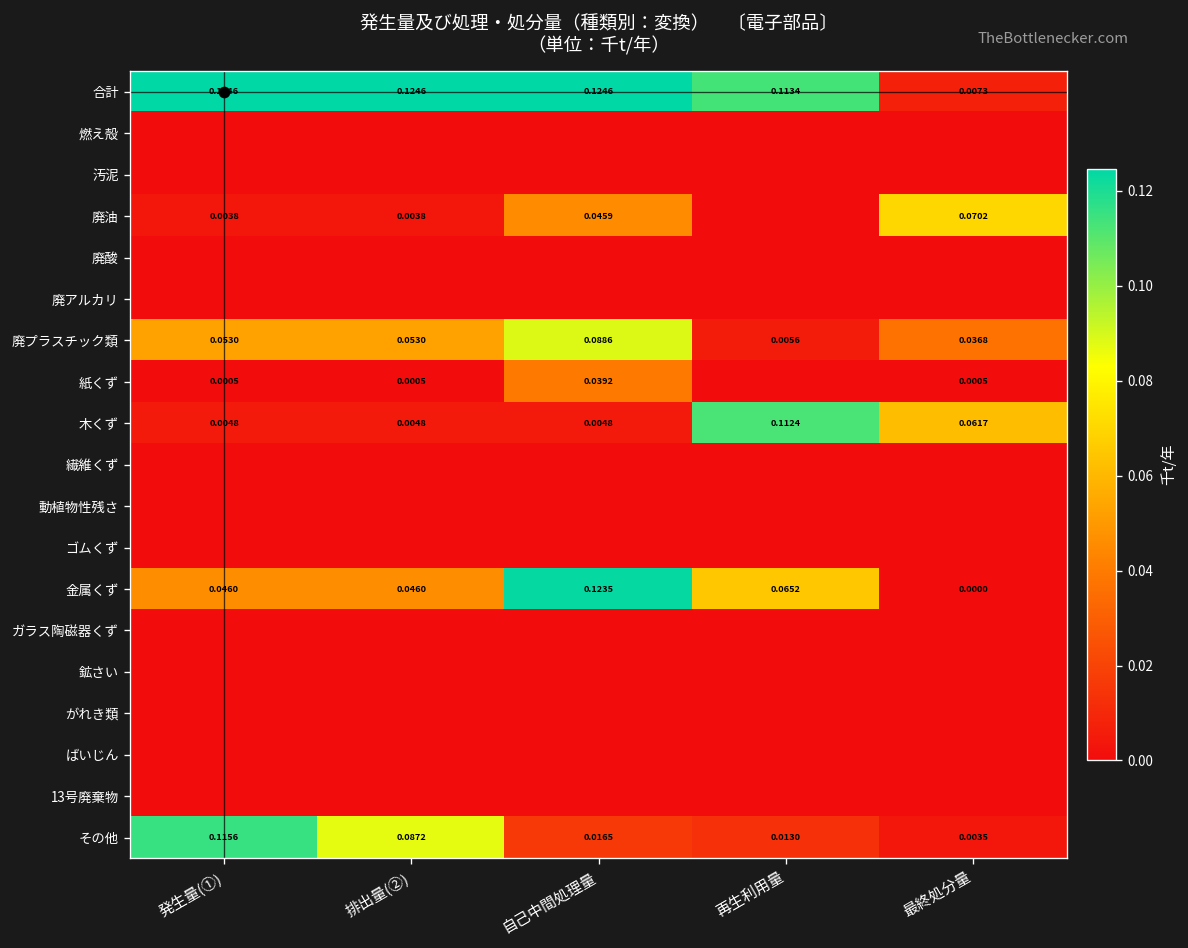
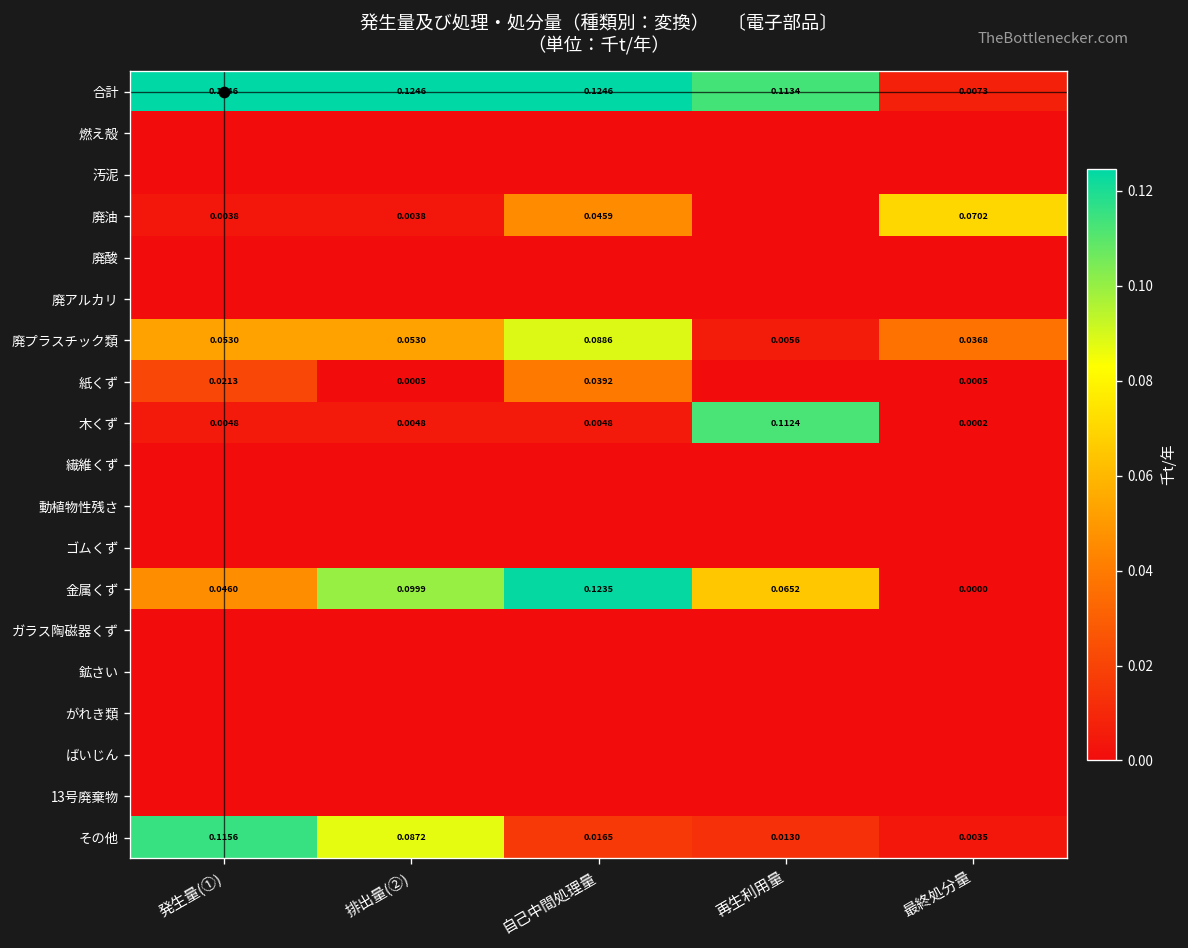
  {
    "合計": {
      "排出量(②)": 0.1246,
      "自己中間処理量": 0.1246,
      "再生利用量": 0.1134,
      "最終処分量": 0.0073
    },
    "廃油": {
      "発生量(①)": 0.0038,
      "排出量(②)": 0.0038,
      "自己中間処理量": 0.0459,
      "最終処分量": 0.0702
    },
    "廃プラスチック類": {
      "発生量(①)": 0.0530,
      "排出量(②)": 0.0530,
      "自己中間処理量": 0.0886,
      "再生利用量": 0.0056,
      "最終処分量": 0.0368
    },
    "紙くず": {
-     "発生量(①)": 0.0005,
+     "発生量(①)": 0.0213,
      "排出量(②)": 0.0005,
      "自己中間処理量": 0.0392,
      "最終処分量": 0.0005
    },
    "木くず": {
      "発生量(①)": 0.0048,
      "排出量(②)": 0.0048,
      "自己中間処理量": 0.0048,
      "再生利用量": 0.1124,
-     "最終処分量": 0.0617
+     "最終処分量": 0.0002
    },
    "金属くず": {
      "発生量(①)": 0.0460,
-     "排出量(②)": 0.0460,
+     "排出量(②)": 0.0999,
      "自己中間処理量": 0.1235,
      "再生利用量": 0.0652,
      "最終処分量": 0.0000
    },
    "その他": {
      "発生量(①)": 0.1156,
      "排出量(②)": 0.0872,
      "自己中間処理量": 0.0165,
      "再生利用量": 0.0130,
      "最終処分量": 0.0035
    }
  }
